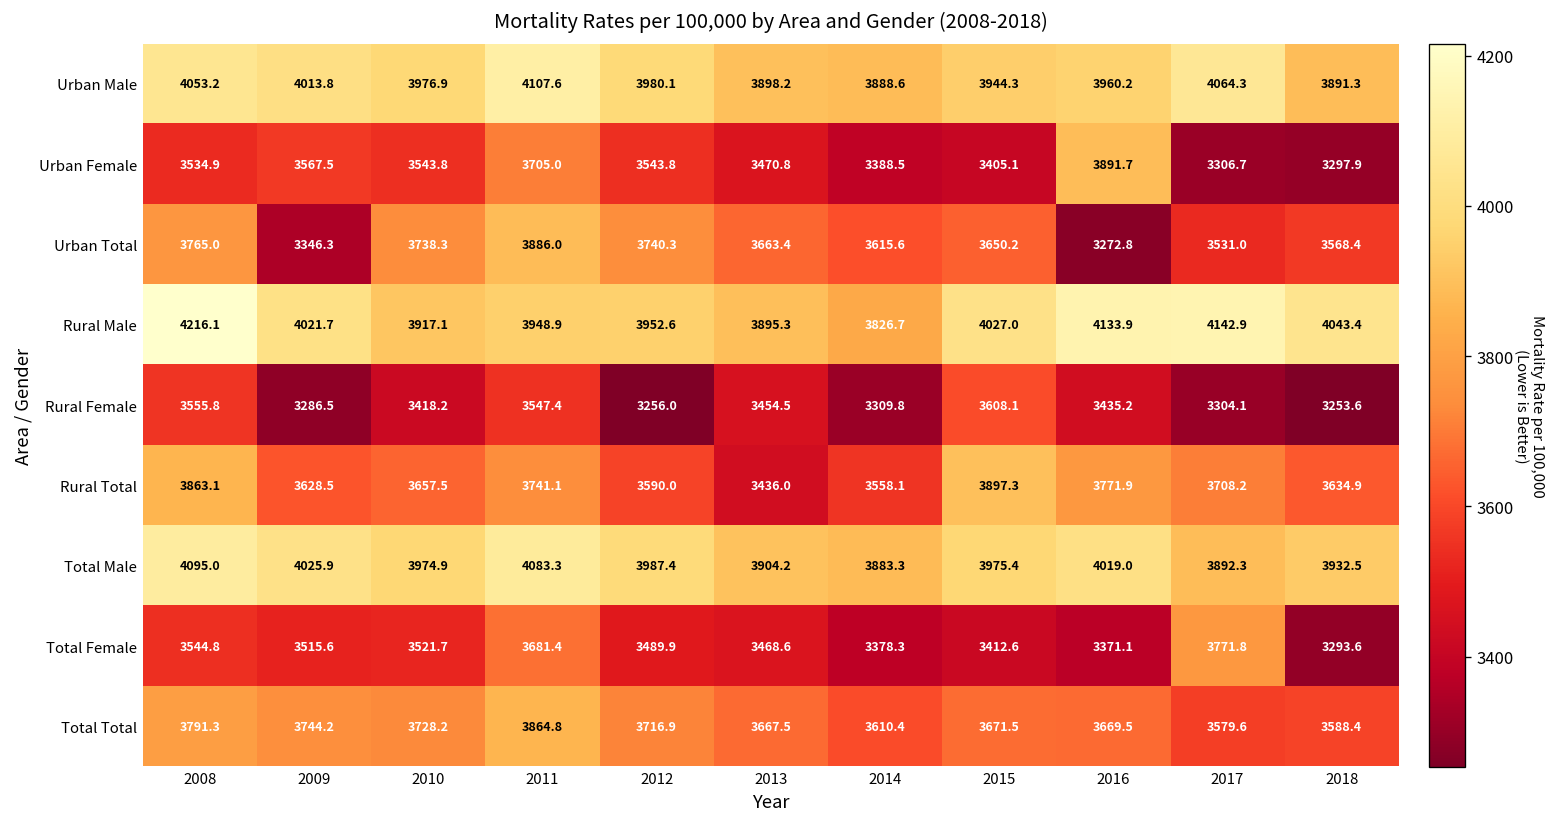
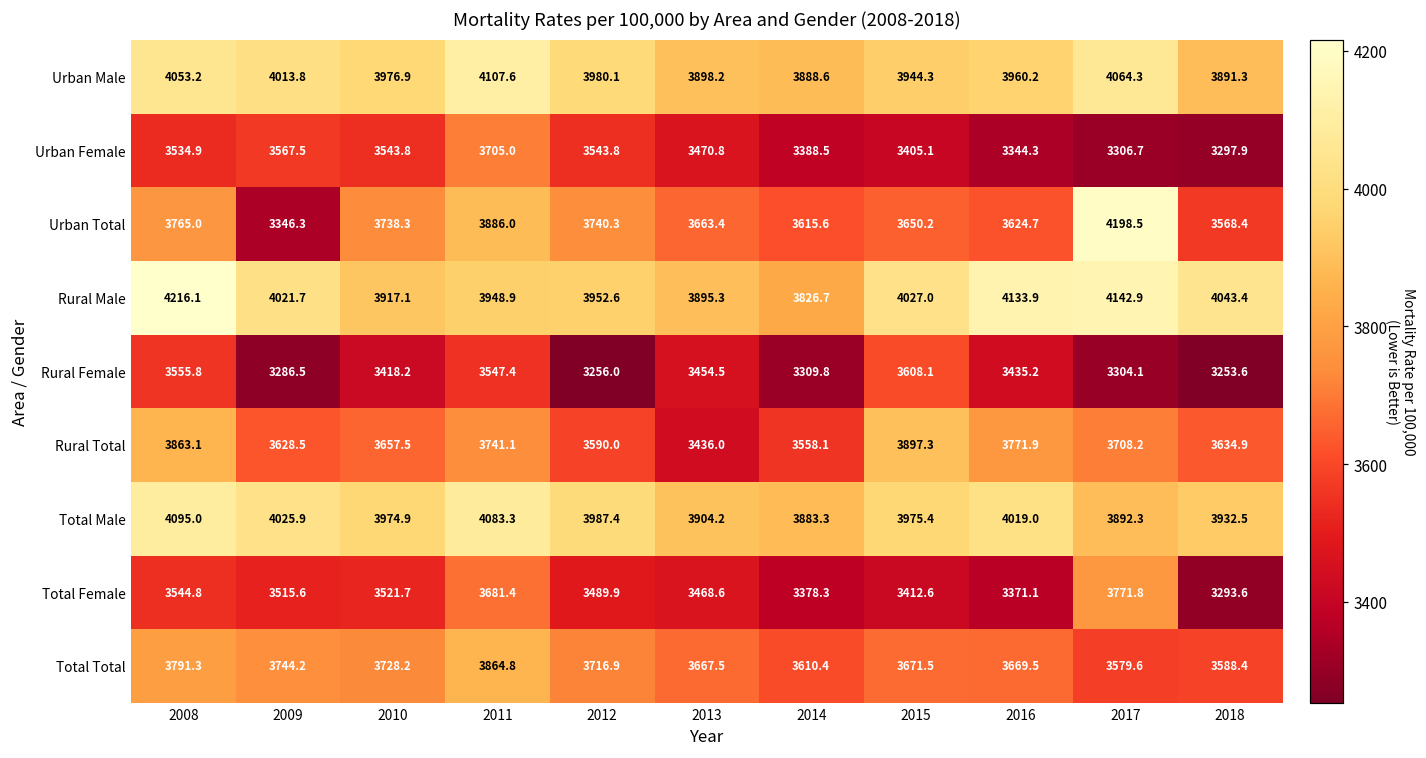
  {
    "Urban Male": {
      "2008": 4053.2,
      "2009": 4013.8,
      "2010": 3976.9,
      "2011": 4107.6,
      "2012": 3980.1,
      "2013": 3898.2,
      "2014": 3888.6,
      "2015": 3944.3,
      "2016": 3960.2,
      "2017": 4064.3,
      "2018": 3891.3
    },
    "Urban Female": {
      "2008": 3534.9,
      "2009": 3567.5,
      "2010": 3543.8,
      "2011": 3705.0,
      "2012": 3543.8,
      "2013": 3470.8,
      "2014": 3388.5,
      "2015": 3405.1,
-     "2016": 3891.7,
+     "2016": 3344.3,
      "2017": 3306.7,
      "2018": 3297.9
    },
    "Urban Total": {
      "2008": 3765.0,
      "2009": 3346.3,
      "2010": 3738.3,
      "2011": 3886.0,
      "2012": 3740.3,
      "2013": 3663.4,
      "2014": 3615.6,
      "2015": 3650.2,
-     "2016": 3272.8,
-     "2017": 3531.0,
+     "2016": 3624.7,
+     "2017": 4198.5,
      "2018": 3568.4
    },
    "Rural Male": {
      "2008": 4216.1,
      "2009": 4021.7,
      "2010": 3917.1,
      "2011": 3948.9,
      "2012": 3952.6,
      "2013": 3895.3,
      "2014": 3826.7,
      "2015": 4027.0,
      "2016": 4133.9,
      "2017": 4142.9,
      "2018": 4043.4
    },
    "Rural Female": {
      "2008": 3555.8,
      "2009": 3286.5,
      "2010": 3418.2,
      "2011": 3547.4,
      "2012": 3256.0,
      "2013": 3454.5,
      "2014": 3309.8,
      "2015": 3608.1,
      "2016": 3435.2,
      "2017": 3304.1,
      "2018": 3253.6
    },
    "Rural Total": {
      "2008": 3863.1,
      "2009": 3628.5,
      "2010": 3657.5,
      "2011": 3741.1,
      "2012": 3590.0,
      "2013": 3436.0,
      "2014": 3558.1,
      "2015": 3897.3,
      "2016": 3771.9,
      "2017": 3708.2,
      "2018": 3634.9
    },
    "Total Male": {
      "2008": 4095.0,
      "2009": 4025.9,
      "2010": 3974.9,
      "2011": 4083.3,
      "2012": 3987.4,
      "2013": 3904.2,
      "2014": 3883.3,
      "2015": 3975.4,
      "2016": 4019.0,
      "2017": 3892.3,
      "2018": 3932.5
    },
    "Total Female": {
      "2008": 3544.8,
      "2009": 3515.6,
      "2010": 3521.7,
      "2011": 3681.4,
      "2012": 3489.9,
      "2013": 3468.6,
      "2014": 3378.3,
      "2015": 3412.6,
      "2016": 3371.1,
      "2017": 3771.8,
      "2018": 3293.6
    },
    "Total Total": {
      "2008": 3791.3,
      "2009": 3744.2,
      "2010": 3728.2,
      "2011": 3864.8,
      "2012": 3716.9,
      "2013": 3667.5,
      "2014": 3610.4,
      "2015": 3671.5,
      "2016": 3669.5,
      "2017": 3579.6,
      "2018": 3588.4
    }
  }
